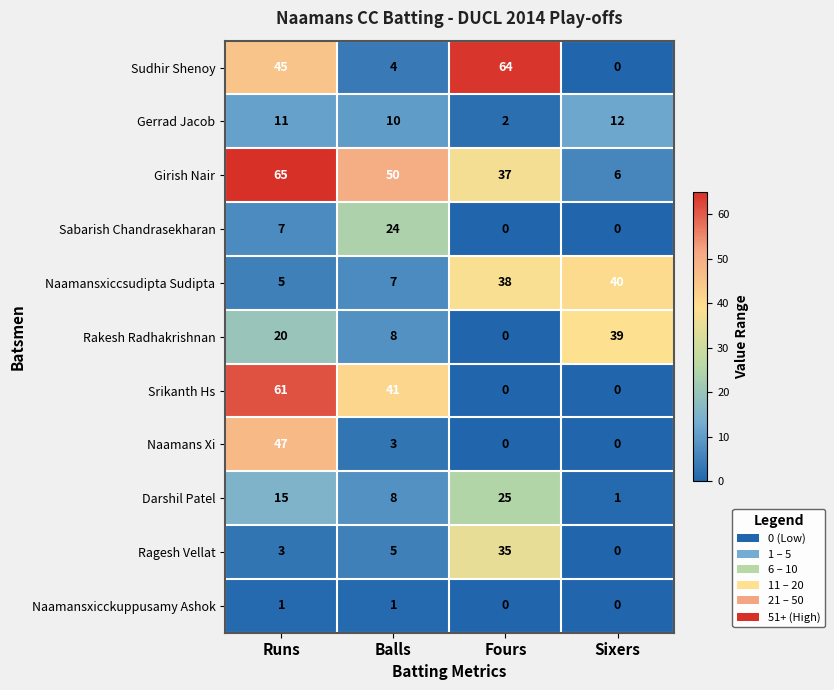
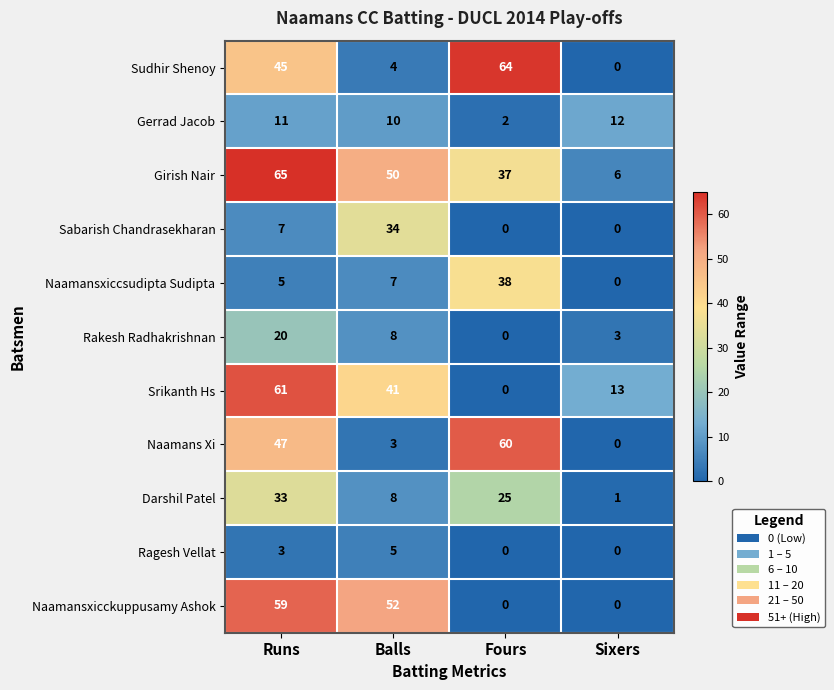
  {
    "Sudhir Shenoy": {
      "Runs": 45,
      "Balls": 4,
      "Fours": 64,
      "Sixers": 0
    },
    "Gerrad Jacob": {
      "Runs": 11,
      "Balls": 10,
      "Fours": 2,
      "Sixers": 12
    },
    "Girish Nair": {
      "Runs": 65,
      "Balls": 50,
      "Fours": 37,
      "Sixers": 6
    },
    "Sabarish Chandrasekharan": {
      "Runs": 7,
-     "Balls": 24,
+     "Balls": 34,
      "Fours": 0,
      "Sixers": 0
    },
    "Naamansxiccsudipta Sudipta": {
      "Runs": 5,
      "Balls": 7,
      "Fours": 38,
-     "Sixers": 40
+     "Sixers": 0
    },
    "Rakesh Radhakrishnan": {
      "Runs": 20,
      "Balls": 8,
      "Fours": 0,
-     "Sixers": 39
+     "Sixers": 3
    },
    "Srikanth Hs": {
      "Runs": 61,
      "Balls": 41,
      "Fours": 0,
-     "Sixers": 0
+     "Sixers": 13
    },
    "Naamans Xi": {
      "Runs": 47,
      "Balls": 3,
-     "Fours": 0,
+     "Fours": 60,
      "Sixers": 0
    },
    "Darshil Patel": {
-     "Runs": 15,
+     "Runs": 33,
      "Balls": 8,
      "Fours": 25,
      "Sixers": 1
    },
    "Ragesh Vellat": {
      "Runs": 3,
      "Balls": 5,
-     "Fours": 35,
+     "Fours": 0,
      "Sixers": 0
    },
    "Naamansxicckuppusamy Ashok": {
-     "Runs": 1,
-     "Balls": 1,
+     "Runs": 59,
+     "Balls": 52,
      "Fours": 0,
      "Sixers": 0
    }
  }
